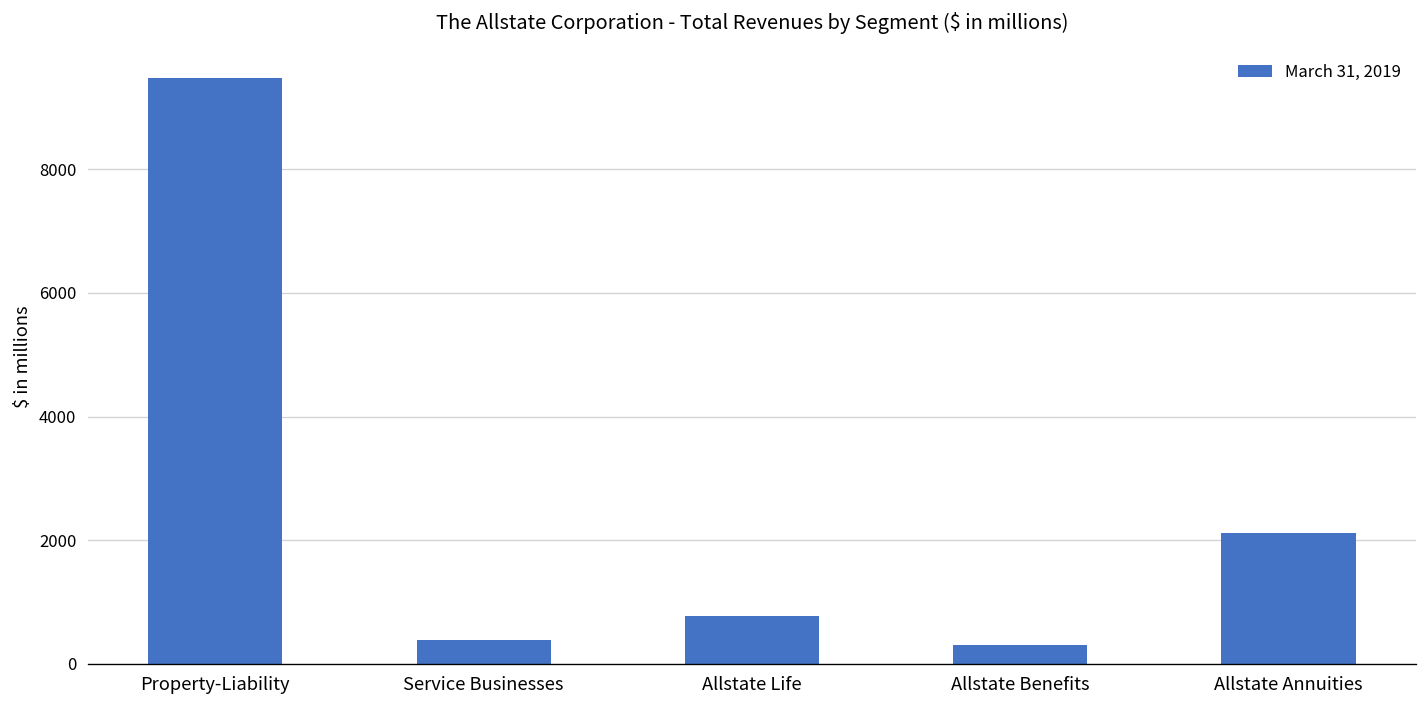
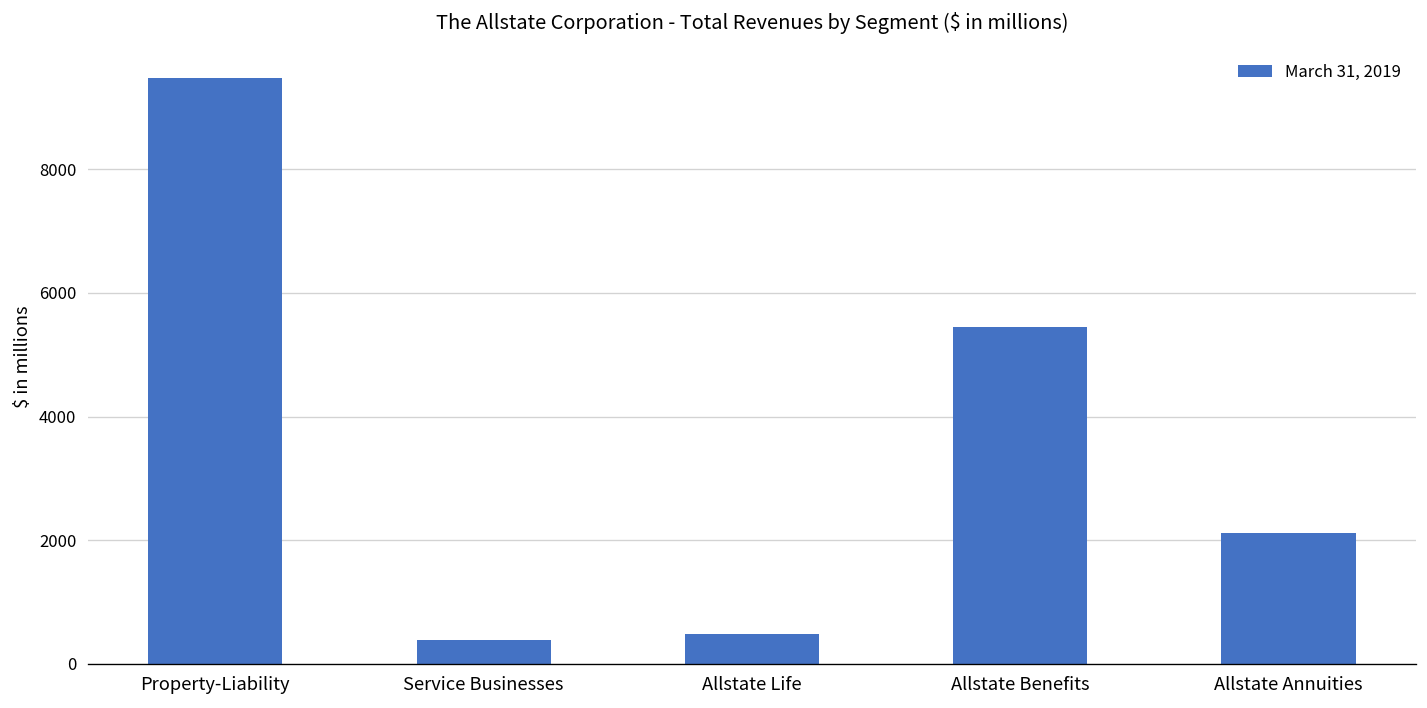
  {
    "Property-Liability": 9500,
    "Service Businesses": 400,
-   "Allstate Life": 800,
-   "Allstate Benefits": 300,
+   "Allstate Life": 500,
+   "Allstate Benefits": 5400,
    "Allstate Annuities": 2100
  }
